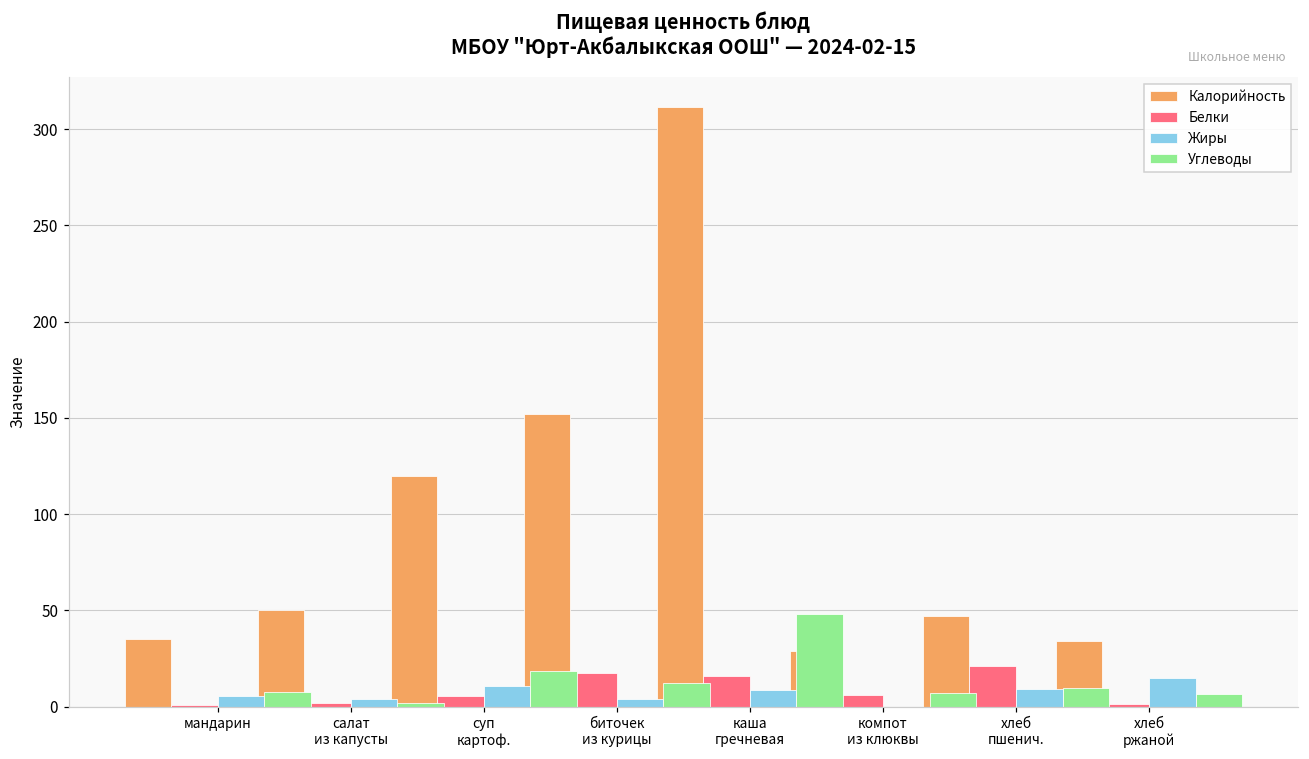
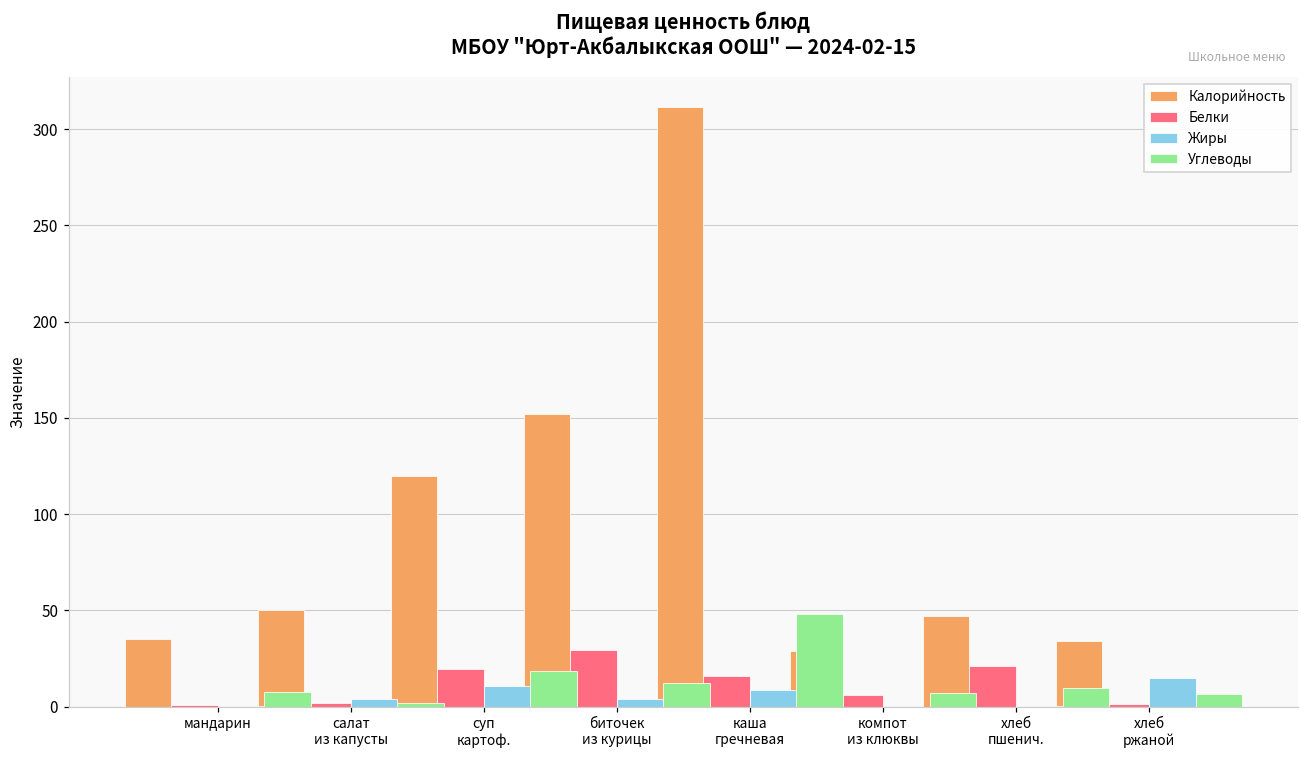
  {
    "Белки": {
      "салат из капусты": 2,
-     "суп картоф.": 5,
-     "биточек из курицы": 17,
+     "суп картоф.": 19,
+     "биточек из курицы": 29,
      "каша гречневая": 16,
      "компот из клюквы": 6,
      "хлеб пшенич.": 21
    },
    "Жиры": {
-     "мандарин": 5,
+     "мандарин": 0,
      "салат из капусты": 4,
      "суп картоф.": 11,
      "биточек из курицы": 4,
      "каша гречневая": 9,
      "компот из клюквы": 0,
-     "хлеб пшенич.": 9,
+     "хлеб пшенич.": 0,
      "хлеб ржаной": 15
    }
  }
